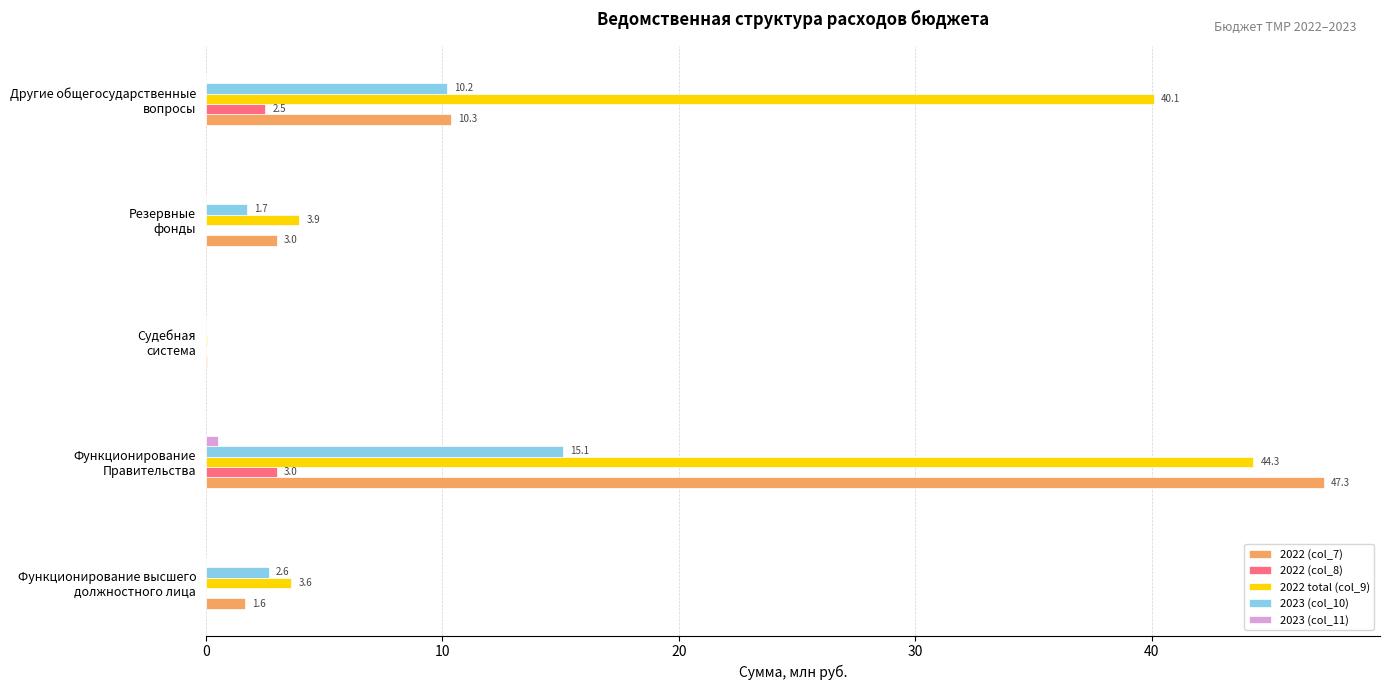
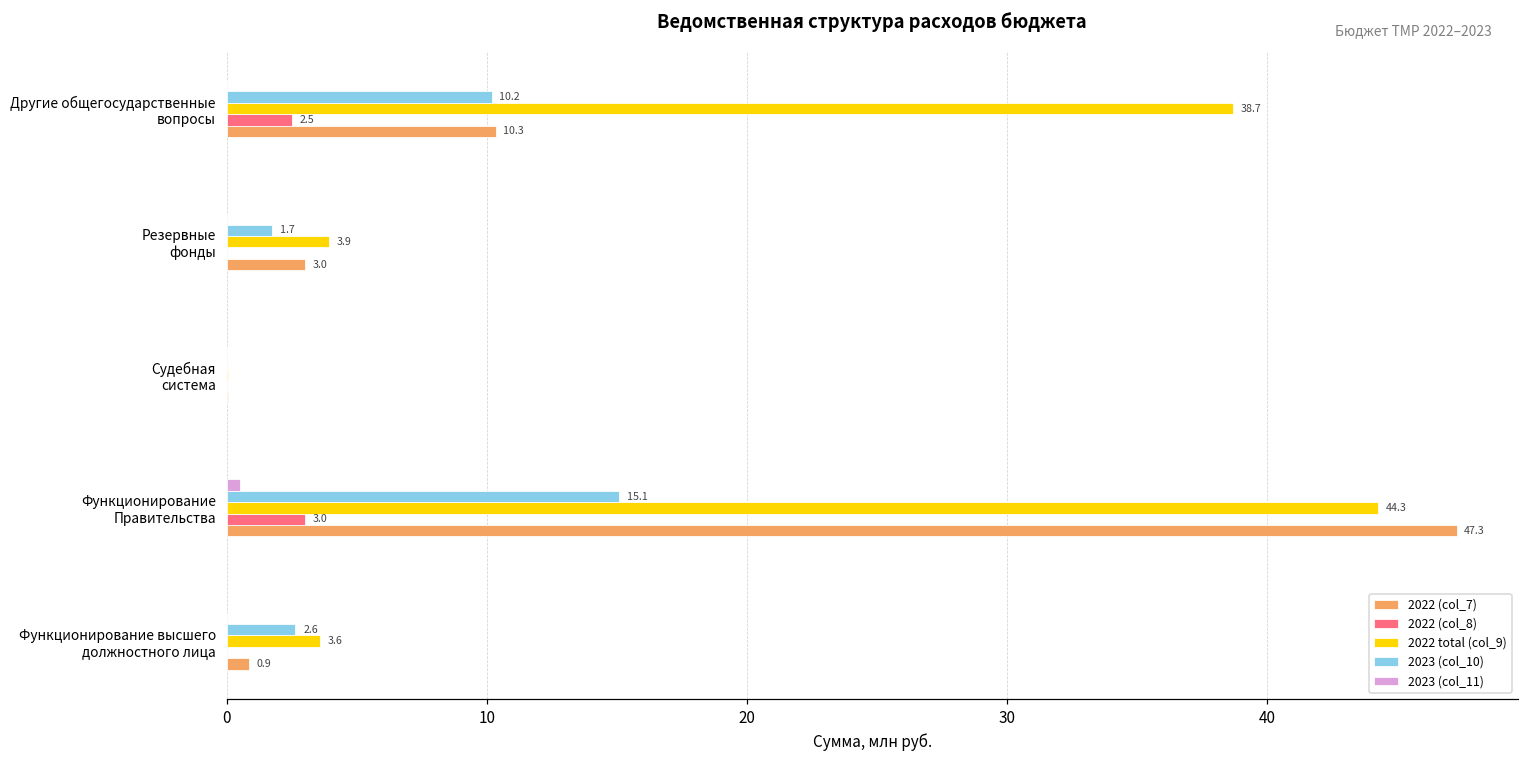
  {
    "2022 (col_7)": {
      "Другие общегосударственные вопросы": 10.3,
      "Резервные фонды": 3.0,
      "Функционирование Правительства": 47.3,
-     "Функционирование высшего должностного лица": 1.6
+     "Функционирование высшего должностного лица": 0.9
    },
    "2022 (col_8)": {
      "Другие общегосударственные вопросы": 2.5,
      "Функционирование Правительства": 3.0
    },
    "2022 total (col_9)": {
-     "Другие общегосударственные вопросы": 40.1,
+     "Другие общегосударственные вопросы": 38.7,
      "Резервные фонды": 3.9,
      "Функционирование Правительства": 44.3,
      "Функционирование высшего должностного лица": 3.6
    },
    "2023 (col_10)": {
      "Другие общегосударственные вопросы": 10.2,
      "Резервные фонды": 1.7,
      "Функционирование Правительства": 15.1,
      "Функционирование высшего должностного лица": 2.6
    },
    "2023 (col_11)": {
      "Другие общегосударственные вопросы": 0.0,
      "Резервные фонды": 0.0,
      "Судебная система": 0.0,
      "Функционирование Правительства": 0.5,
      "Функционирование высшего должностного лица": 0.0
    }
  }
